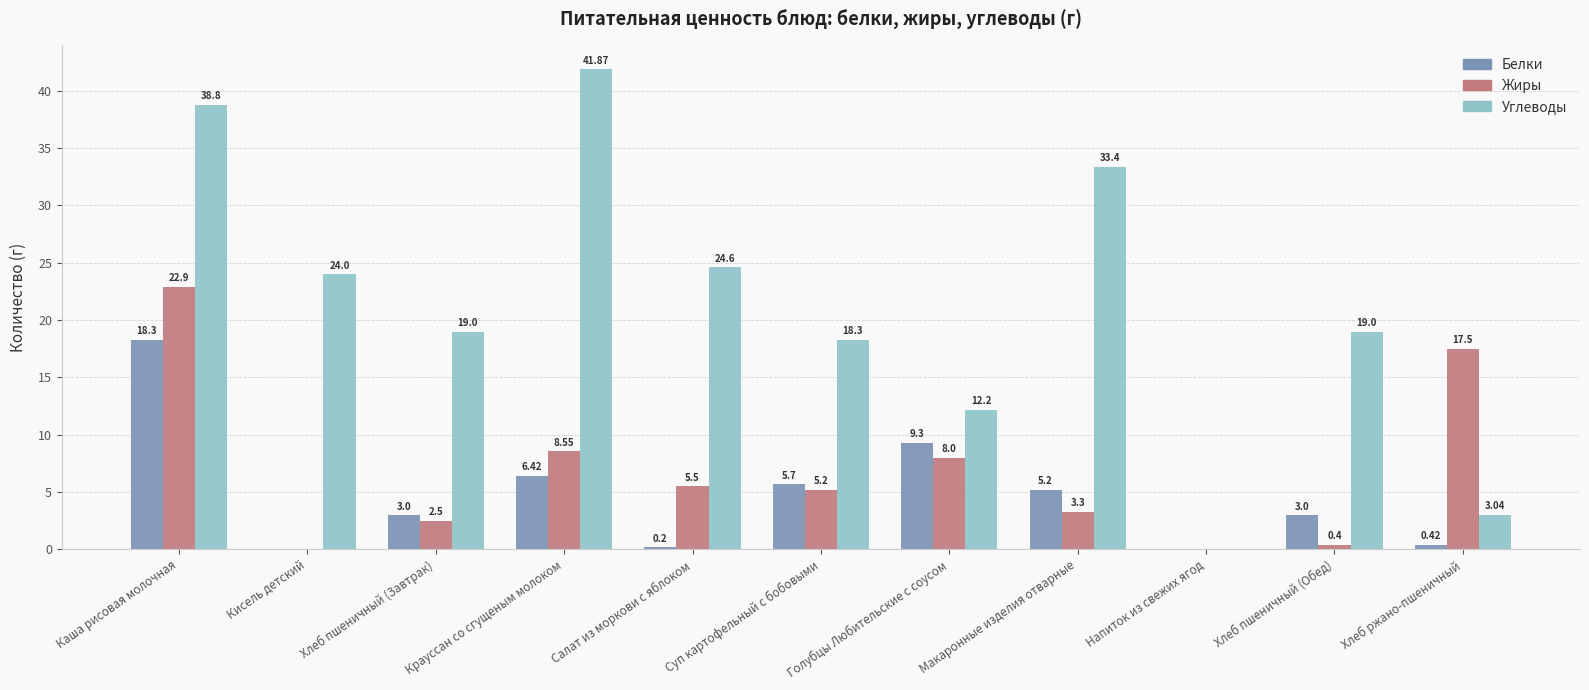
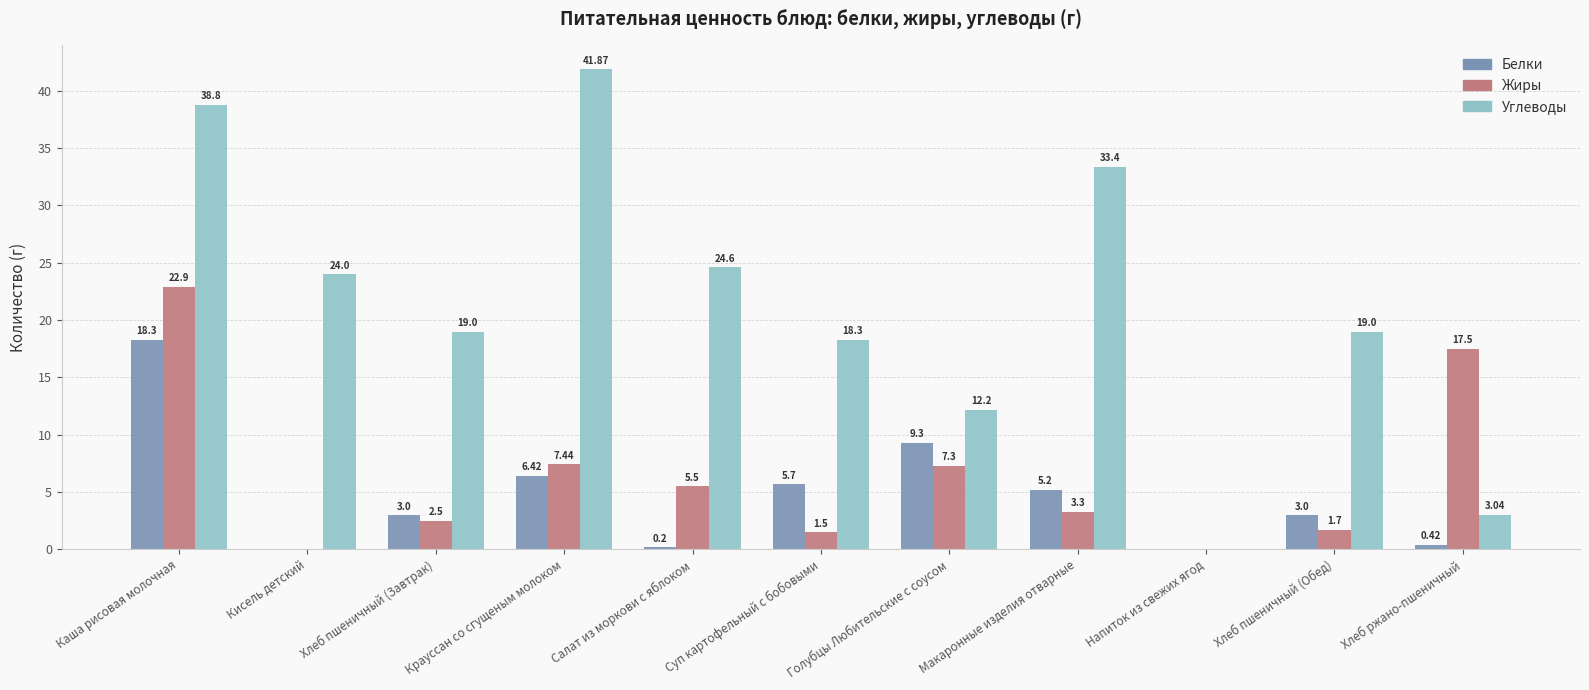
  {
    "Жиры": {
      "Каша рисовая молочная": 22.9,
      "Хлеб пшеничный (Завтрак)": 2.5,
-     "Крауссан со сгущеным молоком": 8.55,
+     "Крауссан со сгущеным молоком": 7.44,
      "Салат из моркови с яблоком": 5.5,
-     "Суп картофельный с бобовыми": 5.2,
-     "Голубцы Любительские с соусом": 8.0,
+     "Суп картофельный с бобовыми": 1.5,
+     "Голубцы Любительские с соусом": 7.3,
      "Макаронные изделия отварные": 3.3,
-     "Хлеб пшеничный (Обед)": 0.4,
+     "Хлеб пшеничный (Обед)": 1.7,
      "Хлеб ржано-пшеничный": 17.5
    }
  }
